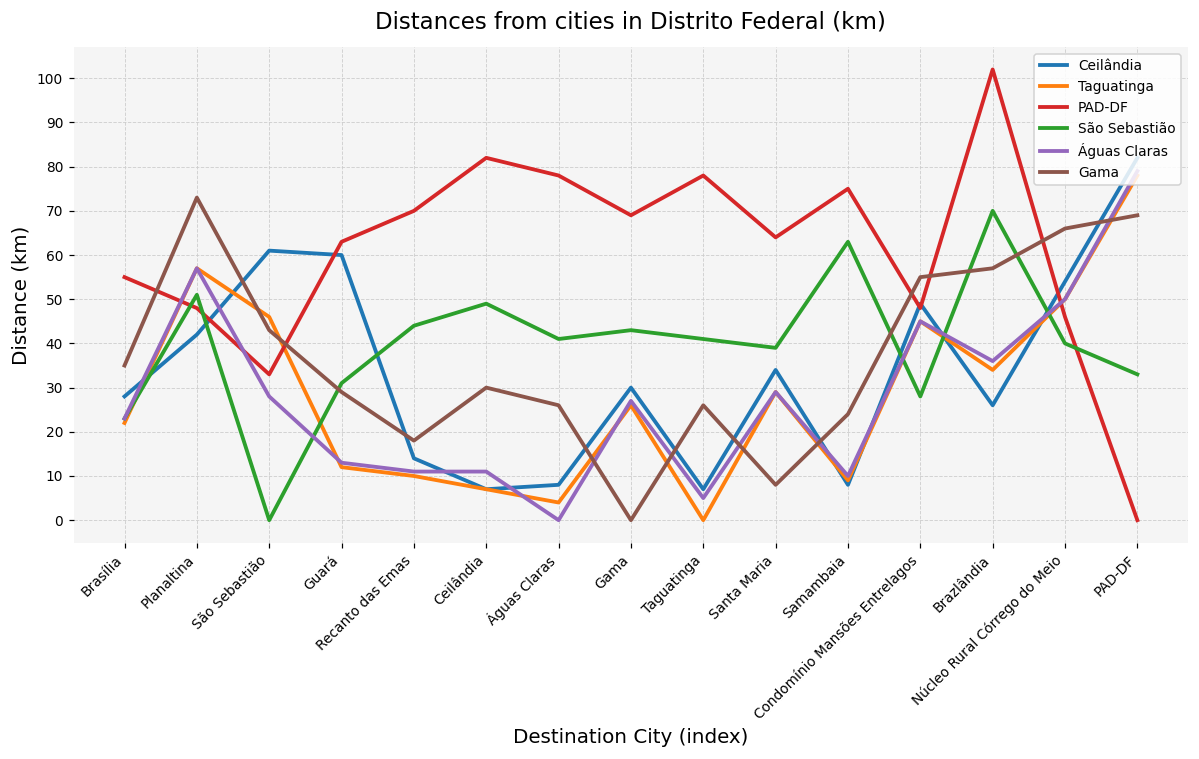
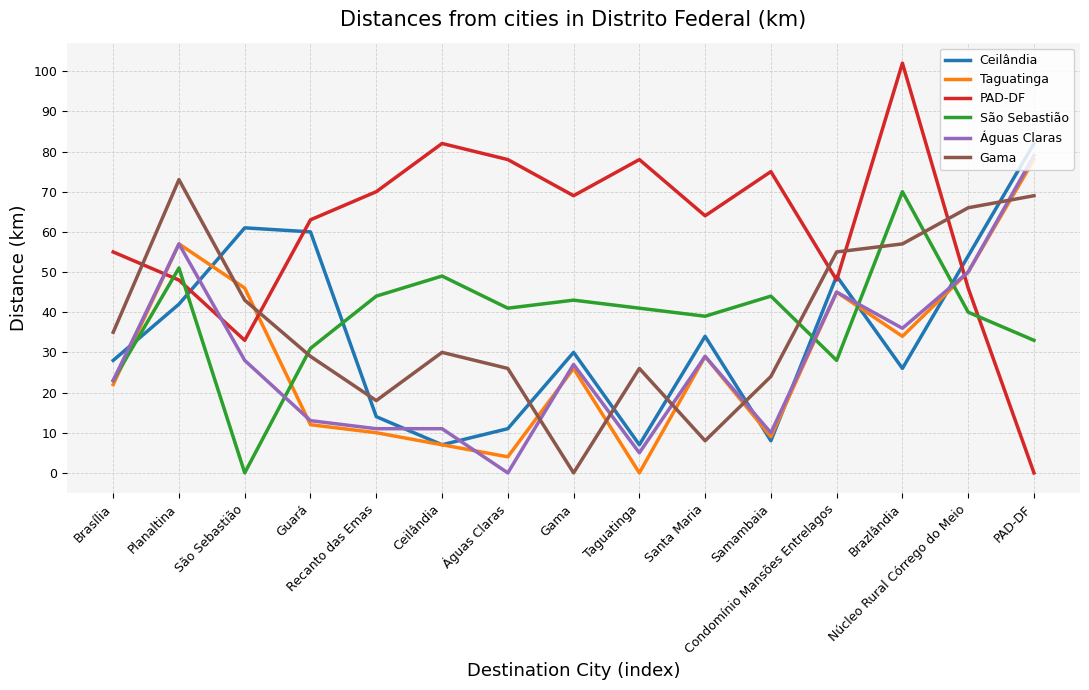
  {
    "Ceilândia": {
      "Brasília": 28,
      "Planaltina": 42,
      "São Sebastião": 61,
      "Guará": 60,
      "Recanto das Emas": 14,
-     "Águas Claras": 8,
+     "Águas Claras": 11,
      "Gama": 30,
      "Taguatinga": 7,
      "Santa Maria": 34,
      "Samambaia": 8,
      "Condomínio Mansões Entrelagos": 49,
      "Brazlândia": 26,
      "Núcleo Rural Córrego do Meio": 54
    },
    "Taguatinga": {
      "Brasília": 22,
      "São Sebastião": 46,
      "Guará": 12,
      "Recanto das Emas": 10,
      "Águas Claras": 4,
      "Gama": 26,
      "Taguatinga": 0,
      "Samambaia": 9,
      "Brazlândia": 34
    },
    "PAD-DF": {
      "Brasília": 55,
      "Planaltina": 48,
      "São Sebastião": 33,
      "Guará": 63,
      "Recanto das Emas": 70,
      "Ceilândia": 82,
      "Águas Claras": 78,
      "Gama": 69,
      "Taguatinga": 78,
      "Santa Maria": 64,
      "Samambaia": 75,
      "Condomínio Mansões Entrelagos": 48,
      "Brazlândia": 102,
      "Núcleo Rural Córrego do Meio": 46,
      "PAD-DF": 0
    },
    "São Sebastião": {
      "Planaltina": 51,
      "São Sebastião": 0,
      "Guará": 31,
      "Recanto das Emas": 44,
      "Ceilândia": 49,
      "Águas Claras": 41,
      "Gama": 43,
      "Taguatinga": 41,
      "Santa Maria": 39,
-     "Samambaia": 63,
+     "Samambaia": 44,
      "Condomínio Mansões Entrelagos": 28,
      "Brazlândia": 70,
      "Núcleo Rural Córrego do Meio": 40,
      "PAD-DF": 33
    },
    "Águas Claras": {
      "São Sebastião": 28,
      "Guará": 13,
      "Recanto das Emas": 11,
      "Ceilândia": 11,
      "Águas Claras": 0,
      "Gama": 27,
      "Taguatinga": 5,
      "Samambaia": 10,
      "Brazlândia": 36
    },
    "Gama": {
      "Brasília": 35,
      "Planaltina": 73,
      "São Sebastião": 43,
      "Guará": 29,
      "Recanto das Emas": 18,
      "Ceilândia": 30,
      "Águas Claras": 26,
      "Gama": 0,
      "Taguatinga": 26,
      "Santa Maria": 8,
      "Samambaia": 24,
      "Condomínio Mansões Entrelagos": 55,
      "Brazlândia": 57,
      "Núcleo Rural Córrego do Meio": 66,
      "PAD-DF": 69
    }
  }
